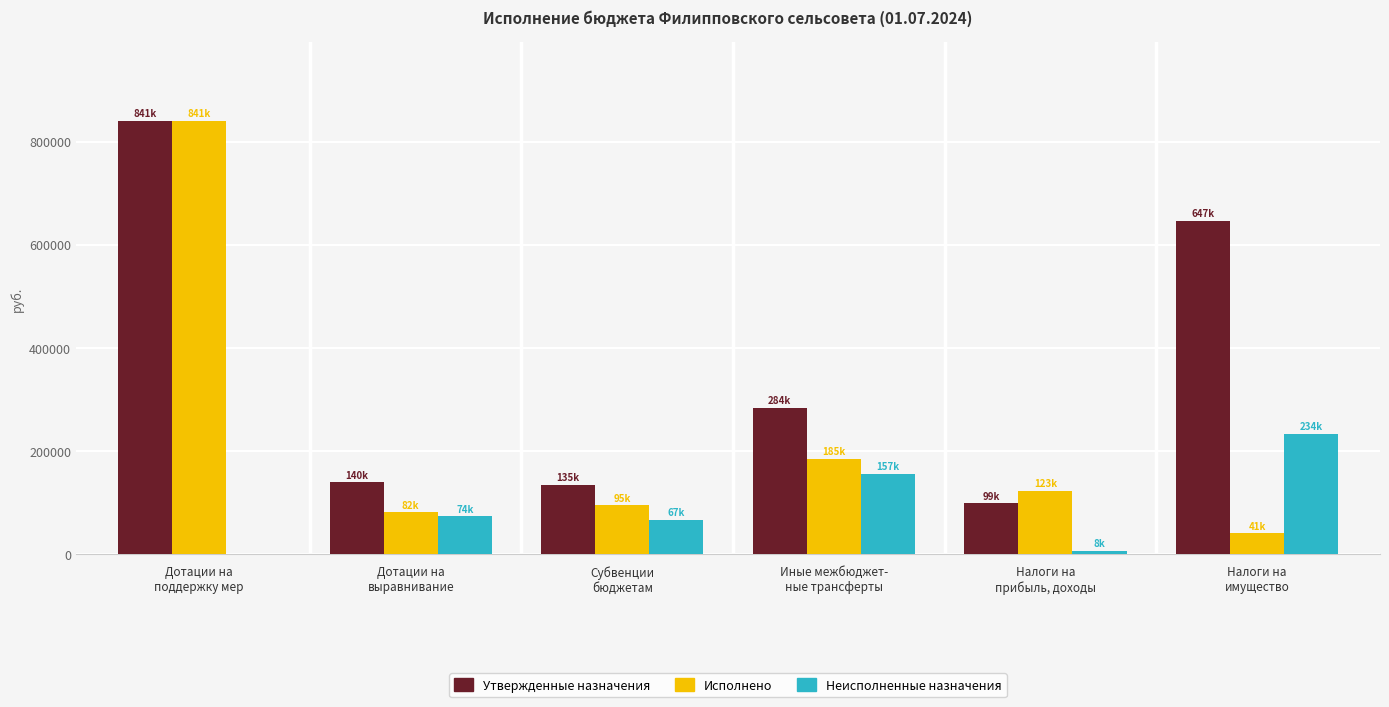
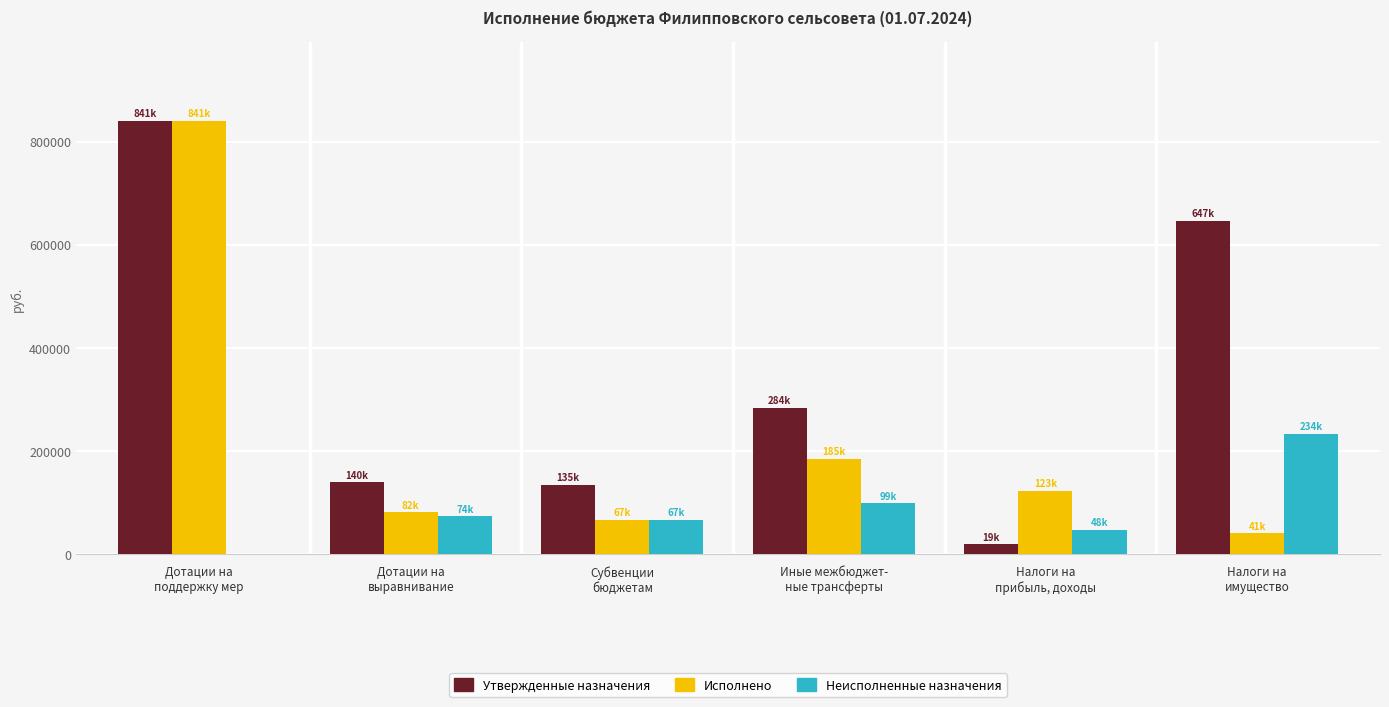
  {
    "Утвержденные назначения": {
      "Дотации на поддержку мер": "841k",
      "Дотации на выравнивание": "140k",
      "Субвенции бюджетам": "135k",
      "Иные межбюджет- ные трансферты": "284k",
-     "Налоги на прибыль, доходы": "99k",
+     "Налоги на прибыль, доходы": "19k",
      "Налоги на имущество": "647k"
    },
    "Исполнено": {
      "Дотации на поддержку мер": "841k",
      "Дотации на выравнивание": "82k",
-     "Субвенции бюджетам": "95k",
+     "Субвенции бюджетам": "67k",
      "Иные межбюджет- ные трансферты": "185k",
      "Налоги на прибыль, доходы": "123k",
      "Налоги на имущество": "41k"
    },
    "Неисполненные назначения": {
      "Дотации на выравнивание": "74k",
      "Субвенции бюджетам": "67k",
-     "Иные межбюджет- ные трансферты": "157k",
-     "Налоги на прибыль, доходы": "8k",
+     "Иные межбюджет- ные трансферты": "99k",
+     "Налоги на прибыль, доходы": "48k",
      "Налоги на имущество": "234k"
    }
  }
